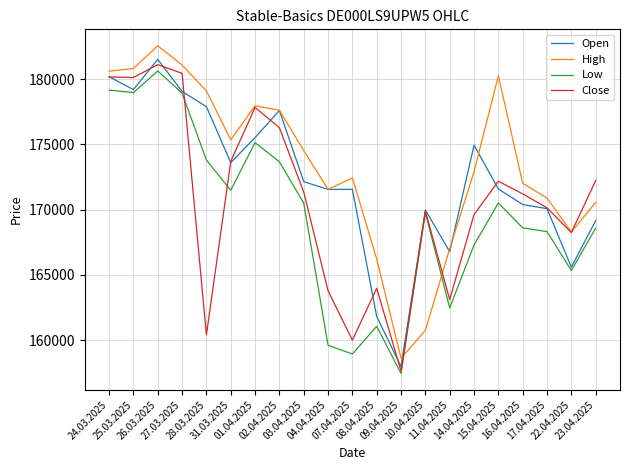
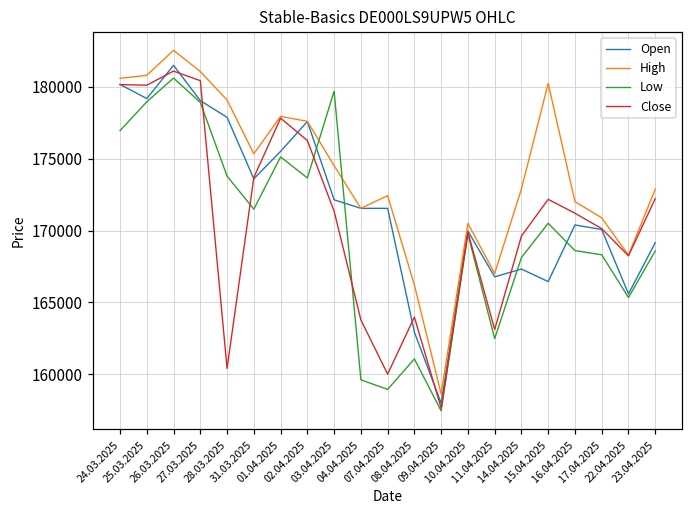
  {
    "Open": {
      "25.03.2025": 179200,
      "26.03.2025": 181500,
      "28.03.2025": 177900,
      "01.04.2025": 175500,
      "03.04.2025": 172100,
      "07.04.2025": 171600,
-     "08.04.2025": 161800,
+     "08.04.2025": 162900,
      "09.04.2025": 158000,
      "11.04.2025": 166800,
-     "14.04.2025": 174900,
-     "15.04.2025": 171600,
+     "14.04.2025": 167300,
+     "15.04.2025": 166500,
      "16.04.2025": 170400,
      "22.04.2025": 165600,
      "23.04.2025": 169200
    },
    "High": {
      "24.03.2025": 180600,
      "25.03.2025": 180800,
      "26.03.2025": 182600,
      "27.03.2025": 181100,
      "28.03.2025": 179100,
      "31.03.2025": 175300,
      "03.04.2025": 174500,
      "07.04.2025": 172400,
      "08.04.2025": 166200,
      "09.04.2025": 158600,
-     "10.04.2025": 160800,
+     "10.04.2025": 170500,
      "11.04.2025": 167000,
      "14.04.2025": 172900,
      "15.04.2025": 180300,
      "16.04.2025": 172000,
      "17.04.2025": 170900,
-     "23.04.2025": 170600
+     "23.04.2025": 172900
    },
    "Low": {
-     "24.03.2025": 179200,
+     "24.03.2025": 177000,
      "25.03.2025": 179000,
      "26.03.2025": 180600,
      "28.03.2025": 173800,
      "31.03.2025": 171500,
      "01.04.2025": 175100,
      "02.04.2025": 173700,
-     "03.04.2025": 170500,
+     "03.04.2025": 179700,
      "04.04.2025": 159600,
      "07.04.2025": 159000,
      "08.04.2025": 161100,
      "11.04.2025": 162500,
-     "14.04.2025": 167300,
+     "14.04.2025": 168100,
      "15.04.2025": 170500,
      "16.04.2025": 168600,
      "17.04.2025": 168300,
      "22.04.2025": 165300,
      "23.04.2025": 168600
    },
    "Close": {
      "25.03.2025": 180100,
      "26.03.2025": 181100,
      "27.03.2025": 180400,
      "28.03.2025": 160400,
      "02.04.2025": 176300,
      "03.04.2025": 171400,
      "04.04.2025": 163800,
      "07.04.2025": 160000,
      "08.04.2025": 164000,
      "11.04.2025": 163100,
      "14.04.2025": 169600,
      "15.04.2025": 172200,
      "16.04.2025": 171200,
      "23.04.2025": 172200
    }
  }
